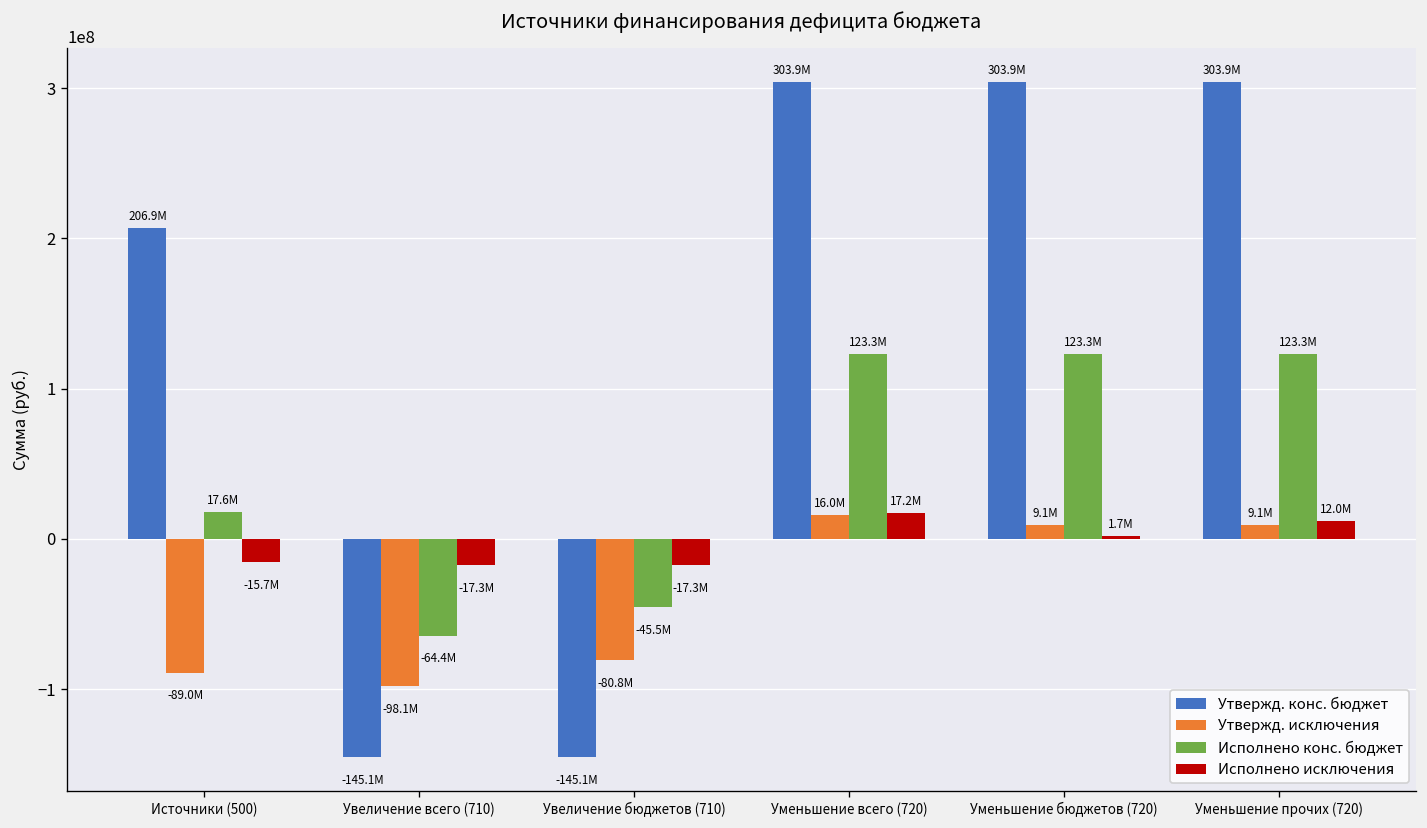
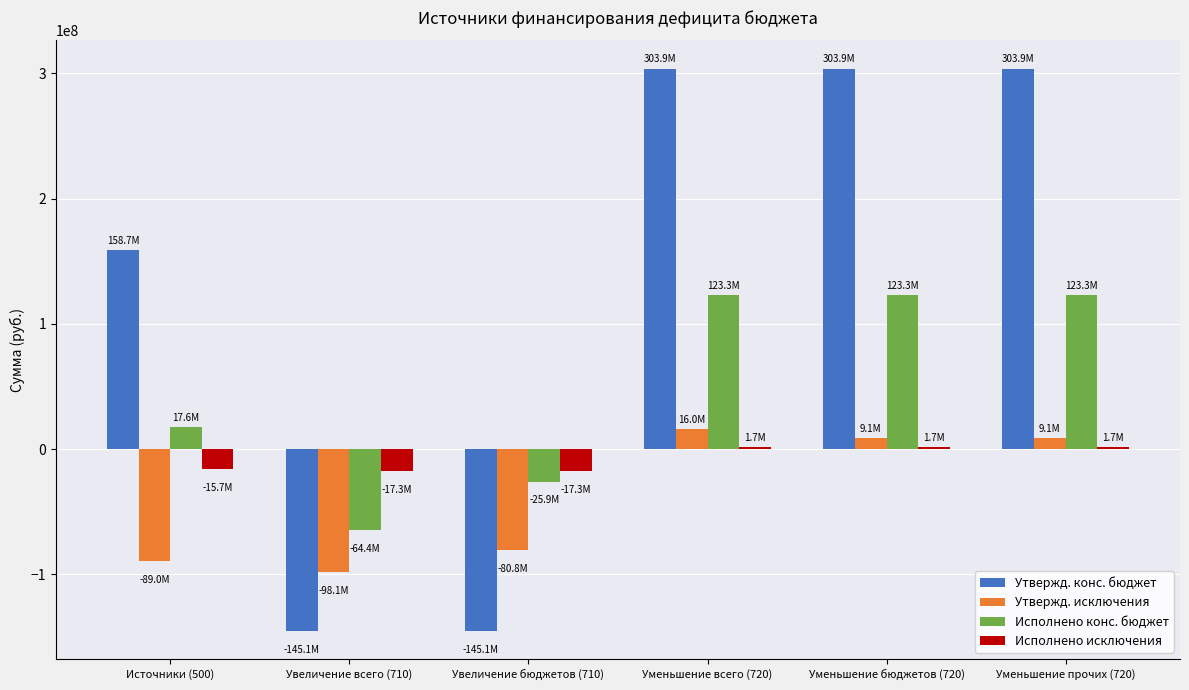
  {
    "Утвержд. конс. бюджет": {
-     "Источники (500)": "206.9M",
+     "Источники (500)": "158.7M",
      "Увеличение всего (710)": "-145.1M",
      "Увеличение бюджетов (710)": "-145.1M",
      "Уменьшение всего (720)": "303.9M",
      "Уменьшение бюджетов (720)": "303.9M",
      "Уменьшение прочих (720)": "303.9M"
    },
    "Утвержд. исключения": {
      "Источники (500)": "-89.0M",
      "Увеличение всего (710)": "-98.1M",
      "Увеличение бюджетов (710)": "-80.8M",
      "Уменьшение всего (720)": "16.0M",
      "Уменьшение бюджетов (720)": "9.1M",
      "Уменьшение прочих (720)": "9.1M"
    },
    "Исполнено конс. бюджет": {
      "Источники (500)": "17.6M",
      "Увеличение всего (710)": "-64.4M",
-     "Увеличение бюджетов (710)": "-45.5M",
+     "Увеличение бюджетов (710)": "-25.9M",
      "Уменьшение всего (720)": "123.3M",
      "Уменьшение бюджетов (720)": "123.3M",
      "Уменьшение прочих (720)": "123.3M"
    },
    "Исполнено исключения": {
      "Источники (500)": "-15.7M",
      "Увеличение всего (710)": "-17.3M",
      "Увеличение бюджетов (710)": "-17.3M",
-     "Уменьшение всего (720)": "17.2M",
+     "Уменьшение всего (720)": "1.7M",
      "Уменьшение бюджетов (720)": "1.7M",
-     "Уменьшение прочих (720)": "12.0M"
+     "Уменьшение прочих (720)": "1.7M"
    }
  }
